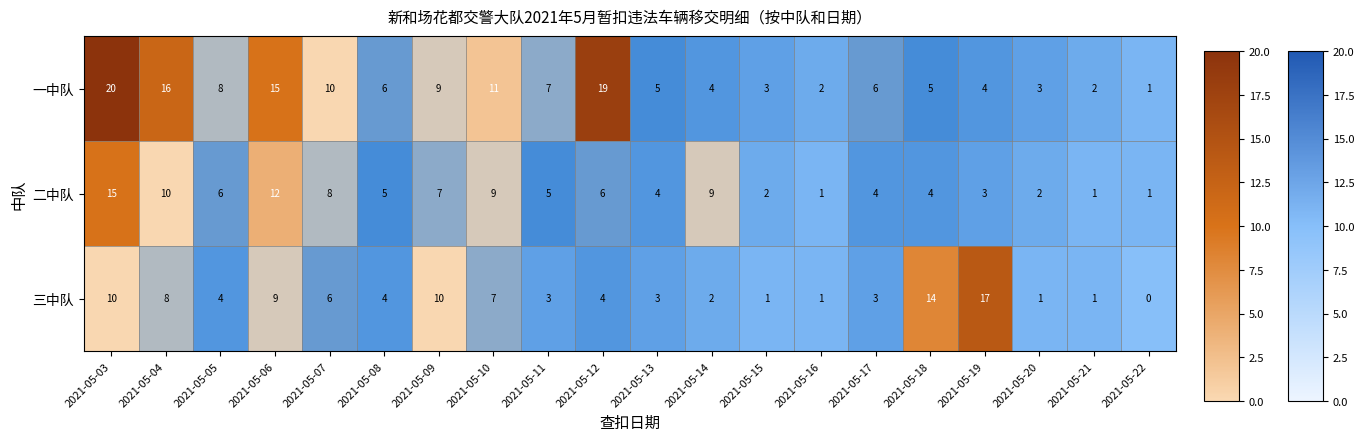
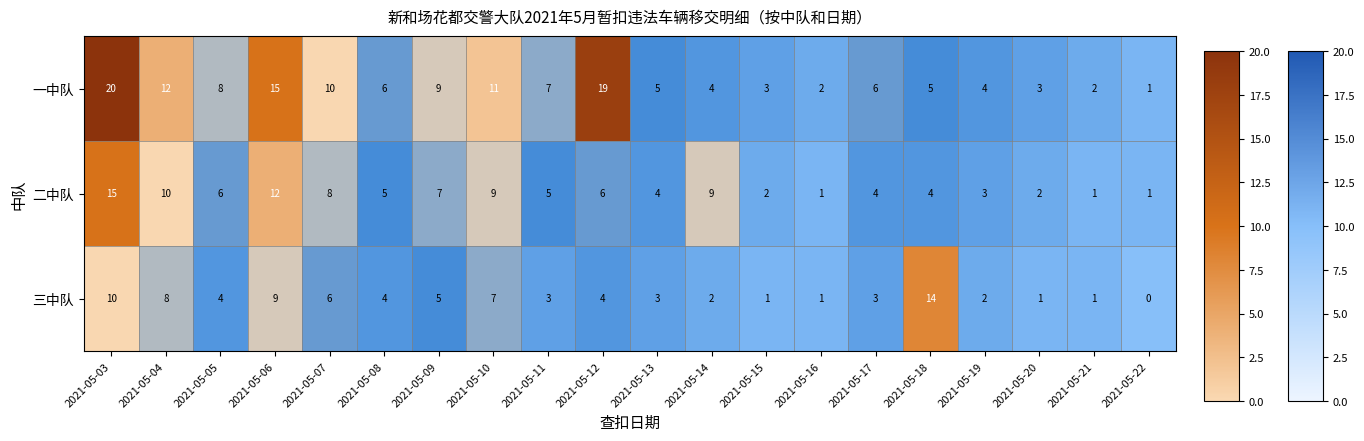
  {
    "一中队": {
      "2021-05-03": 20,
-     "2021-05-04": 16,
+     "2021-05-04": 12,
      "2021-05-05": 8,
      "2021-05-06": 15,
      "2021-05-07": 10,
      "2021-05-08": 6,
      "2021-05-09": 9,
      "2021-05-10": 11,
      "2021-05-11": 7,
      "2021-05-12": 19,
      "2021-05-13": 5,
      "2021-05-14": 4,
      "2021-05-15": 3,
      "2021-05-16": 2,
      "2021-05-17": 6,
      "2021-05-18": 5,
      "2021-05-19": 4,
      "2021-05-20": 3,
      "2021-05-21": 2,
      "2021-05-22": 1
    },
    "二中队": {
      "2021-05-03": 15,
      "2021-05-04": 10,
      "2021-05-05": 6,
      "2021-05-06": 12,
      "2021-05-07": 8,
      "2021-05-08": 5,
      "2021-05-09": 7,
      "2021-05-10": 9,
      "2021-05-11": 5,
      "2021-05-12": 6,
      "2021-05-13": 4,
      "2021-05-14": 9,
      "2021-05-15": 2,
      "2021-05-16": 1,
      "2021-05-17": 4,
      "2021-05-18": 4,
      "2021-05-19": 3,
      "2021-05-20": 2,
      "2021-05-21": 1,
      "2021-05-22": 1
    },
    "三中队": {
      "2021-05-03": 10,
      "2021-05-04": 8,
      "2021-05-05": 4,
      "2021-05-06": 9,
      "2021-05-07": 6,
      "2021-05-08": 4,
-     "2021-05-09": 10,
+     "2021-05-09": 5,
      "2021-05-10": 7,
      "2021-05-11": 3,
      "2021-05-12": 4,
      "2021-05-13": 3,
      "2021-05-14": 2,
      "2021-05-15": 1,
      "2021-05-16": 1,
      "2021-05-17": 3,
      "2021-05-18": 14,
-     "2021-05-19": 17,
+     "2021-05-19": 2,
      "2021-05-20": 1,
      "2021-05-21": 1,
      "2021-05-22": 0
    }
  }
